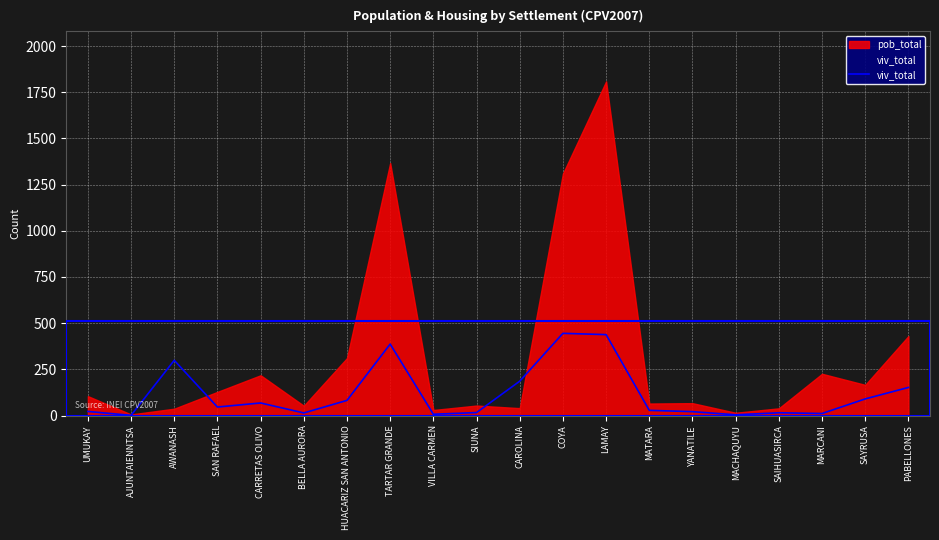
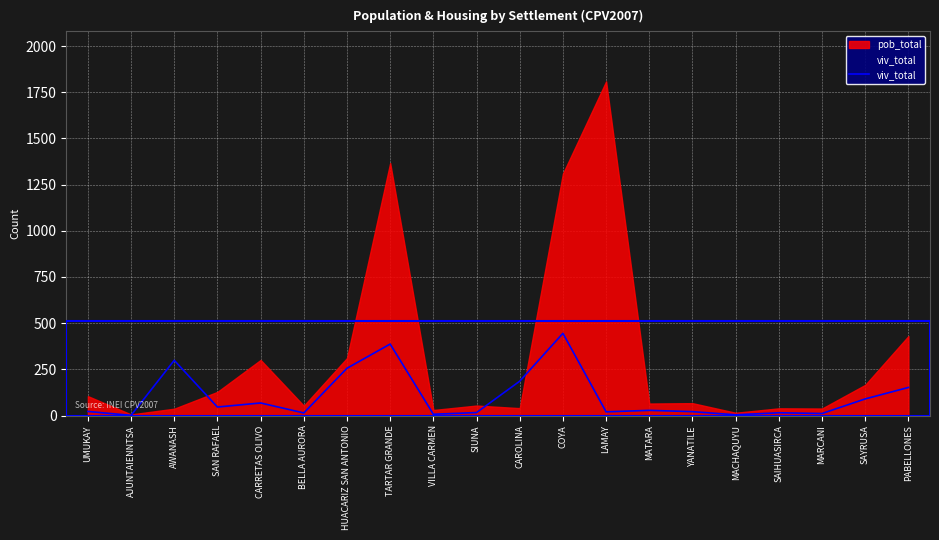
  {
    "viv_total": {
      "UMUKAY": 20,
      "AWANASH": 300,
      "SAN RAFAEL": 50,
      "CARRETAS OLIVO": 70,
      "BELLA AURORA": 10,
-     "HUACARIZ SAN ANTONIO": 80,
+     "HUACARIZ SAN ANTONIO": 260,
      "TARTAR GRANDE": 390,
      "VILLA CARMEN": 10,
      "SIUNA": 20,
      "CAROLINA": 190,
      "COYA": 450,
-     "LAMAY": 440,
+     "LAMAY": 20,
      "MATARA": 30,
      "YANATILE": 20,
      "SAIHUASIRCA": 20,
      "MARCANI": 10,
      "SAYRUSA": 90,
      "PABELLONES": 150
    },
    "pob_total": {
      "UMUKAY": 110,
      "AWANASH": 40,
      "SAN RAFAEL": 130,
-     "CARRETAS OLIVO": 220,
+     "CARRETAS OLIVO": 300,
      "BELLA AURORA": 50,
      "HUACARIZ SAN ANTONIO": 310,
      "TARTAR GRANDE": 1370,
      "VILLA CARMEN": 30,
      "SIUNA": 50,
      "CAROLINA": 40,
      "COYA": 1310,
      "LAMAY": 1810,
      "MATARA": 70,
      "YANATILE": 70,
      "SAIHUASIRCA": 40,
-     "MARCANI": 230,
+     "MARCANI": 40,
      "SAYRUSA": 170,
      "PABELLONES": 430
    }
  }
